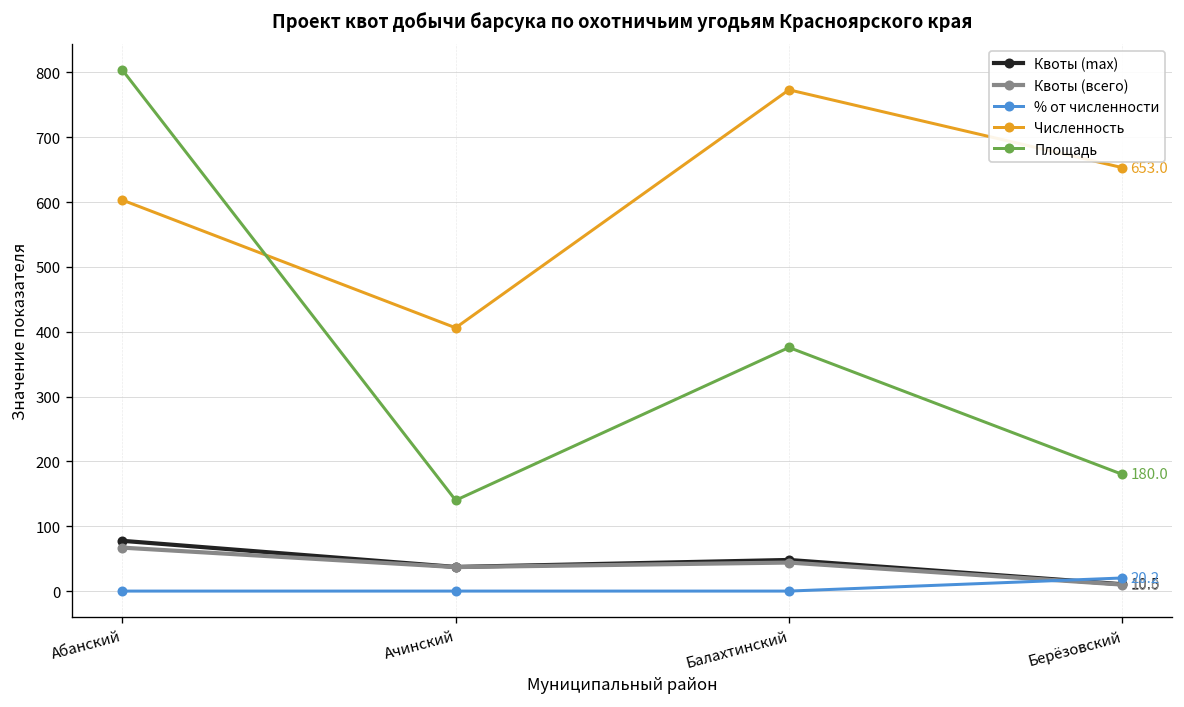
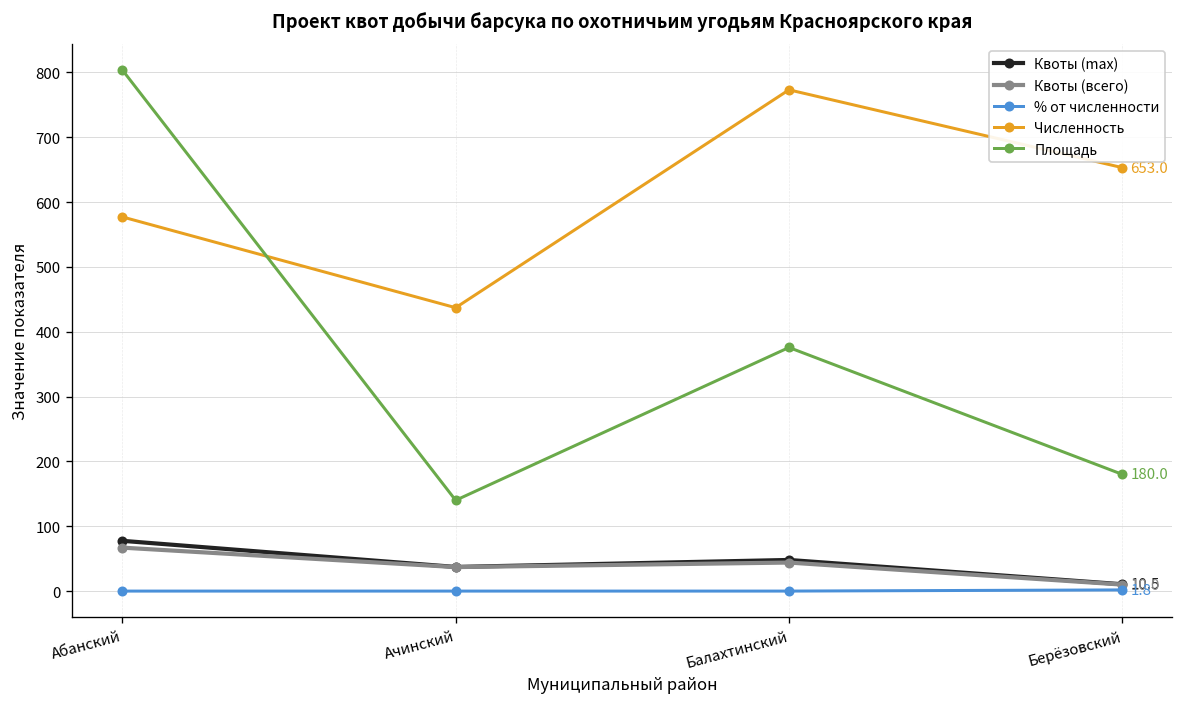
  {
    "Квоты (max)": {
      "Абанский": 80
    },
    "Квоты (всего)": {
      "Абанский": 70
    },
    "% от численности": {
-     "Берёзовский": 20.2
+     "Берёзовский": 1.8
    },
    "Численность": {
-     "Абанский": 600,
-     "Ачинский": 410,
+     "Абанский": 580,
+     "Ачинский": 440,
      "Балахтинский": 770
    },
    "Площадь": {
      "Берёзовский": 180.0
    }
  }
